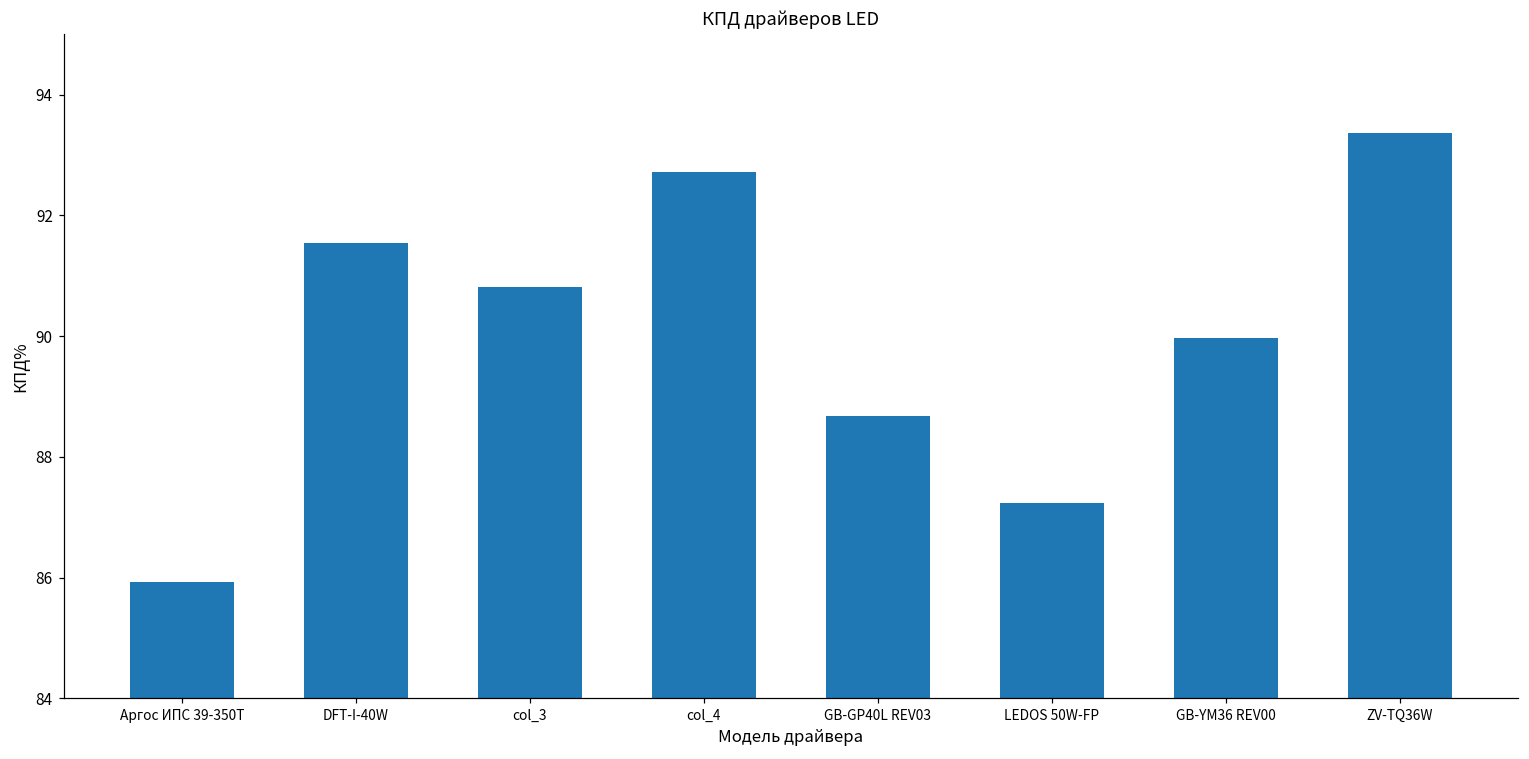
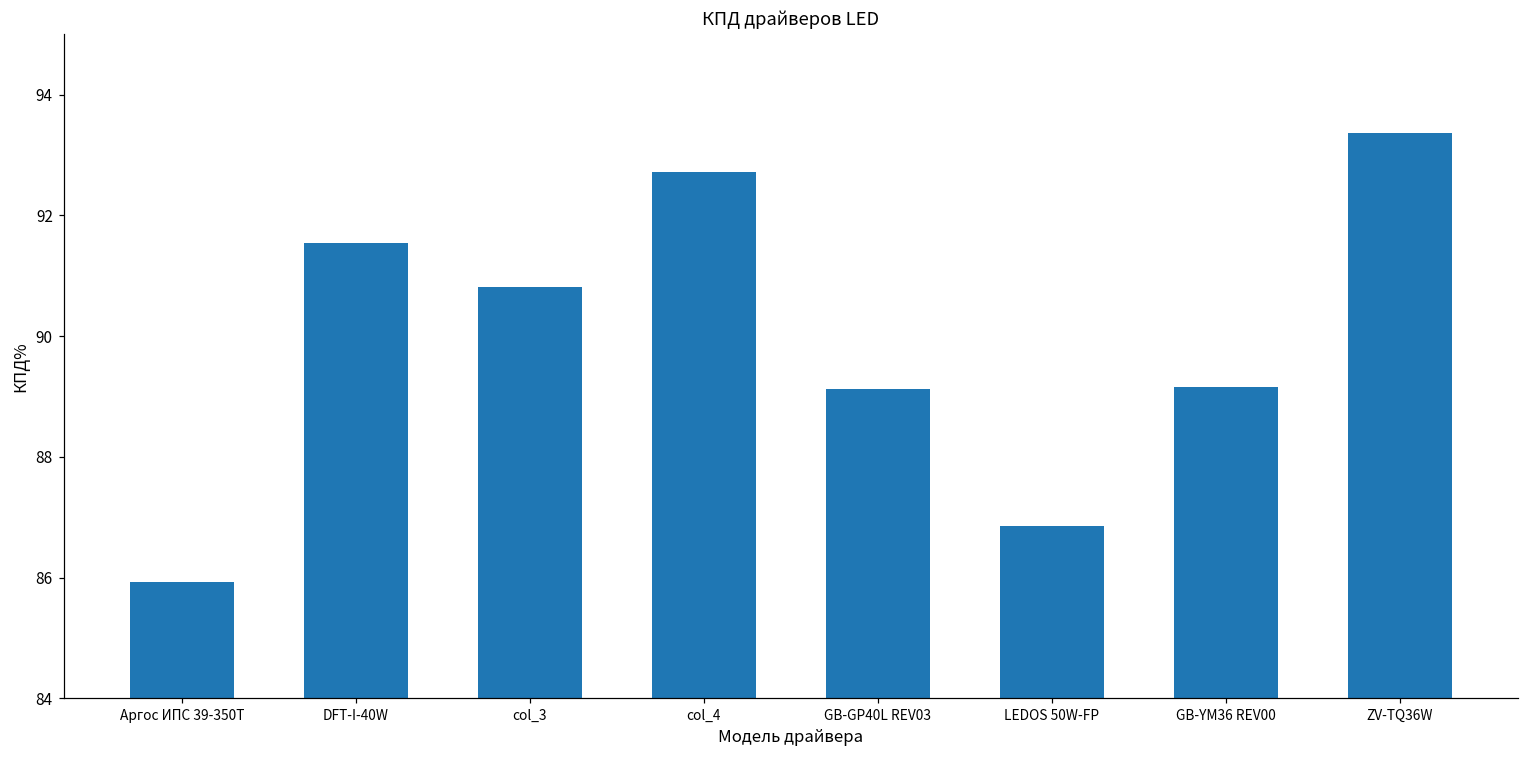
  {
    "Аргос ИПС 39-350Т": 85.9,
    "DFT-I-40W": 91.6,
    "col_3": 90.8,
    "col_4": 92.7,
-   "GB-GP40L REV03": 88.7,
-   "LEDOS 50W-FP": 87.2,
-   "GB-YM36 REV00": 90.0,
+   "GB-GP40L REV03": 89.1,
+   "LEDOS 50W-FP": 86.9,
+   "GB-YM36 REV00": 89.2,
    "ZV-TQ36W": 93.4
  }
